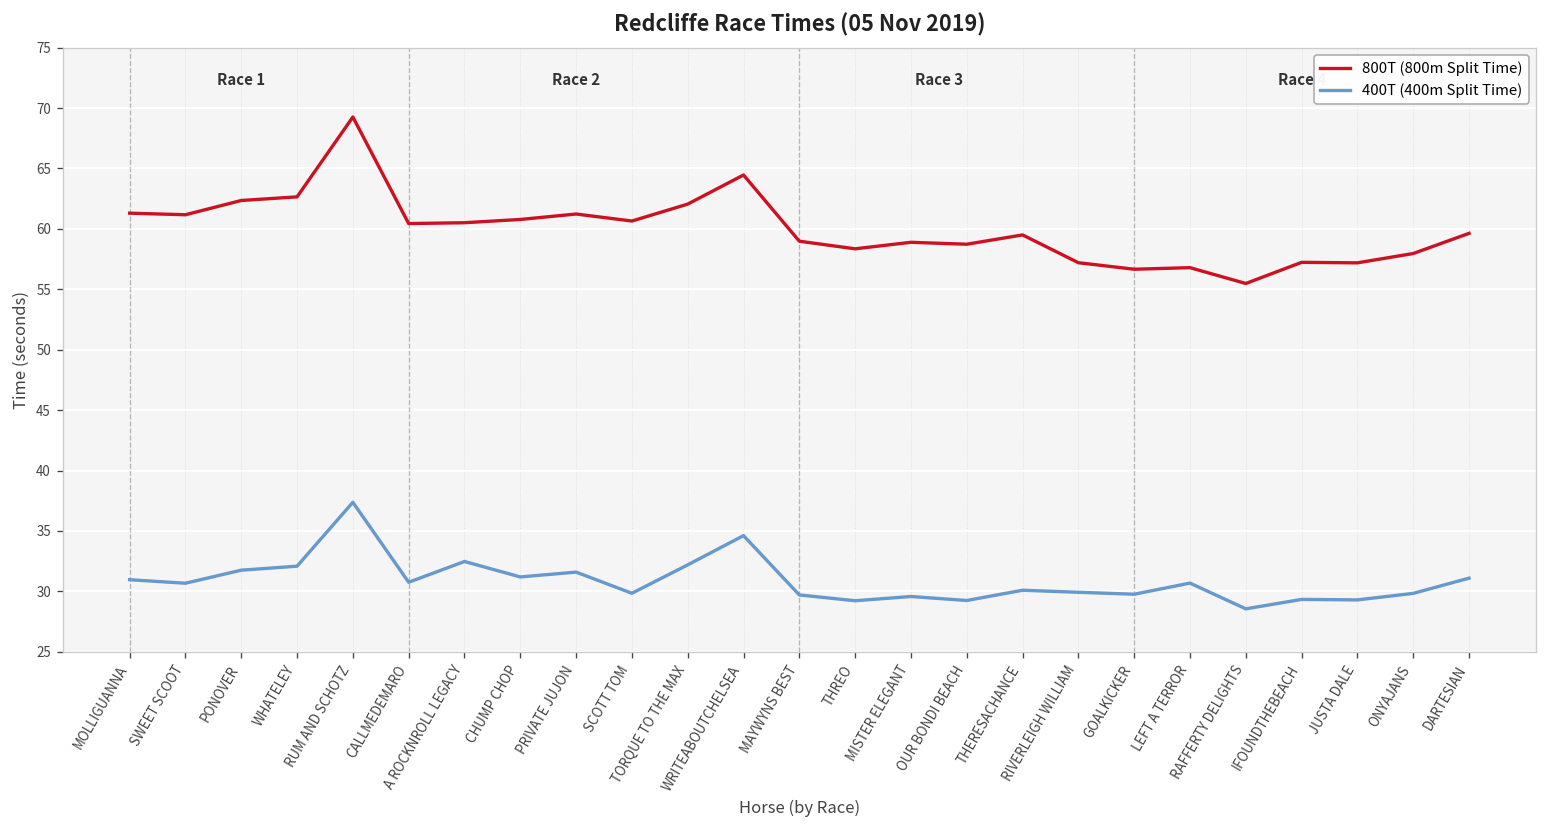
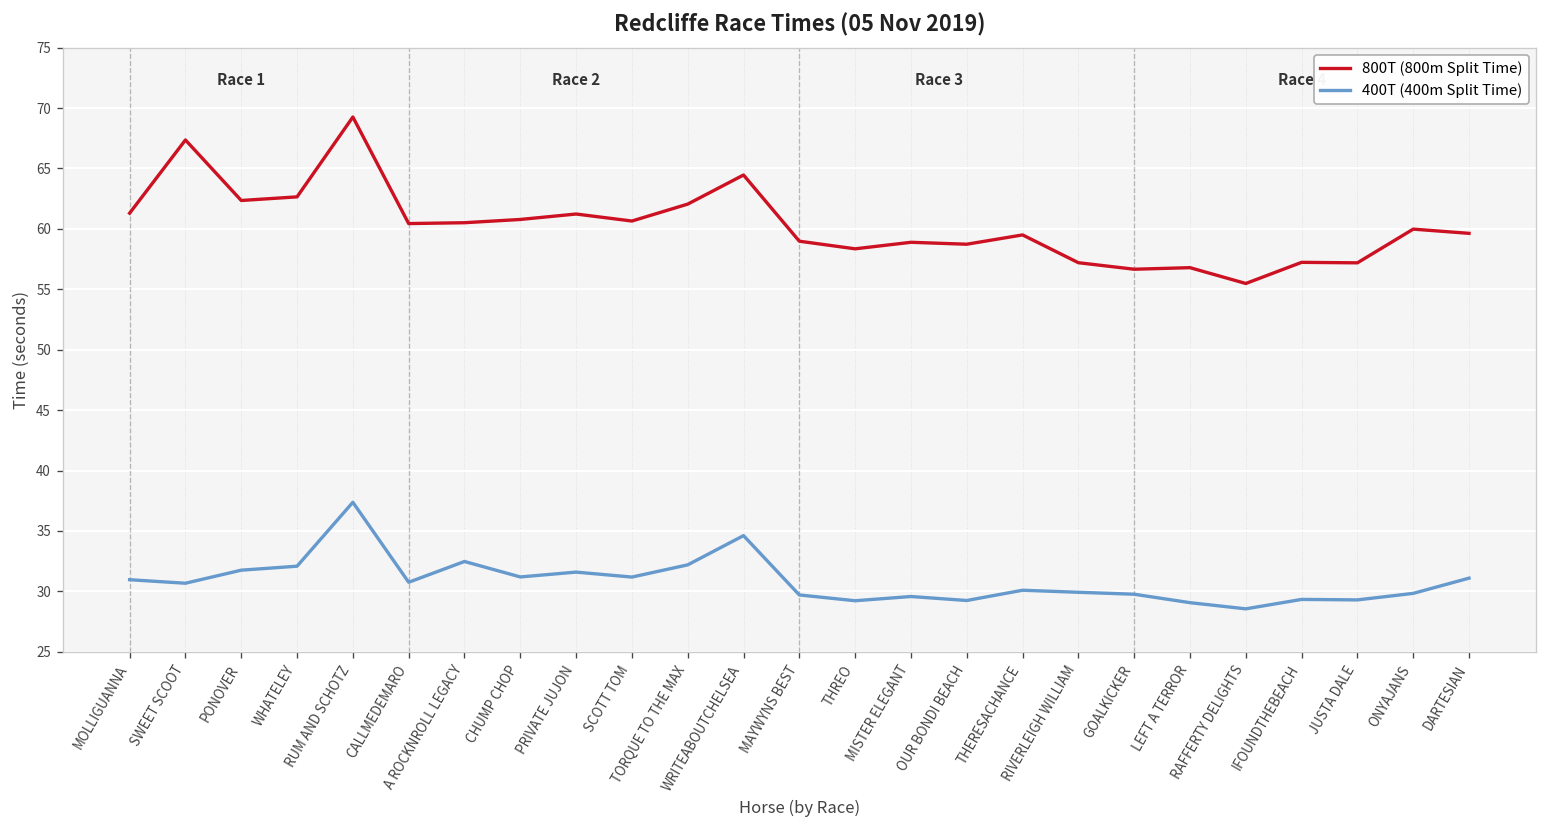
  {
    "800T (800m Split Time)": {
      "MOLLIGUANNA": 61.3,
-     "SWEET SCOOT": 61.2,
+     "SWEET SCOOT": 67.4,
      "PONOVER": 62.4,
      "WHATELEY": 62.7,
      "RUM AND SCHOTZ": 69.3,
      "CALLMEDEMARO": 60.4,
      "A ROCKNROLL LEGACY": 60.5,
      "CHUMP CHOP": 60.8,
      "PRIVATE JUJON": 61.2,
      "SCOTT TOM": 60.7,
      "TORQUE TO THE MAX": 62.1,
      "WRITEABOUTCHELSEA": 64.5,
      "MAYWYNS BEST": 59.0,
      "THREO": 58.4,
      "MISTER ELEGANT": 58.9,
      "OUR BONDI BEACH": 58.7,
      "THERESACHANCE": 59.5,
      "RIVERLEIGH WILLIAM": 57.2,
      "GOALKICKER": 56.7,
      "LEFT A TERROR": 56.8,
      "RAFFERTY DELIGHTS": 55.5,
      "IFOUNDTHEBEACH": 57.2,
      "JUSTA DALE": 57.2,
-     "ONYAJANS": 58.0,
+     "ONYAJANS": 60.0,
      "DARTESIAN": 59.6
    },
    "400T (400m Split Time)": {
      "MOLLIGUANNA": 31.0,
      "SWEET SCOOT": 30.7,
      "PONOVER": 31.8,
      "WHATELEY": 32.1,
      "RUM AND SCHOTZ": 37.4,
      "CALLMEDEMARO": 30.8,
      "A ROCKNROLL LEGACY": 32.5,
      "CHUMP CHOP": 31.2,
      "PRIVATE JUJON": 31.6,
-     "SCOTT TOM": 29.8,
+     "SCOTT TOM": 31.2,
      "TORQUE TO THE MAX": 32.2,
      "WRITEABOUTCHELSEA": 34.6,
      "MAYWYNS BEST": 29.7,
      "THREO": 29.2,
      "MISTER ELEGANT": 29.6,
      "OUR BONDI BEACH": 29.2,
      "THERESACHANCE": 30.1,
      "RIVERLEIGH WILLIAM": 29.9,
      "GOALKICKER": 29.8,
-     "LEFT A TERROR": 30.7,
+     "LEFT A TERROR": 29.1,
      "RAFFERTY DELIGHTS": 28.6,
      "IFOUNDTHEBEACH": 29.3,
      "JUSTA DALE": 29.3,
      "ONYAJANS": 29.8,
      "DARTESIAN": 31.1
    }
  }
